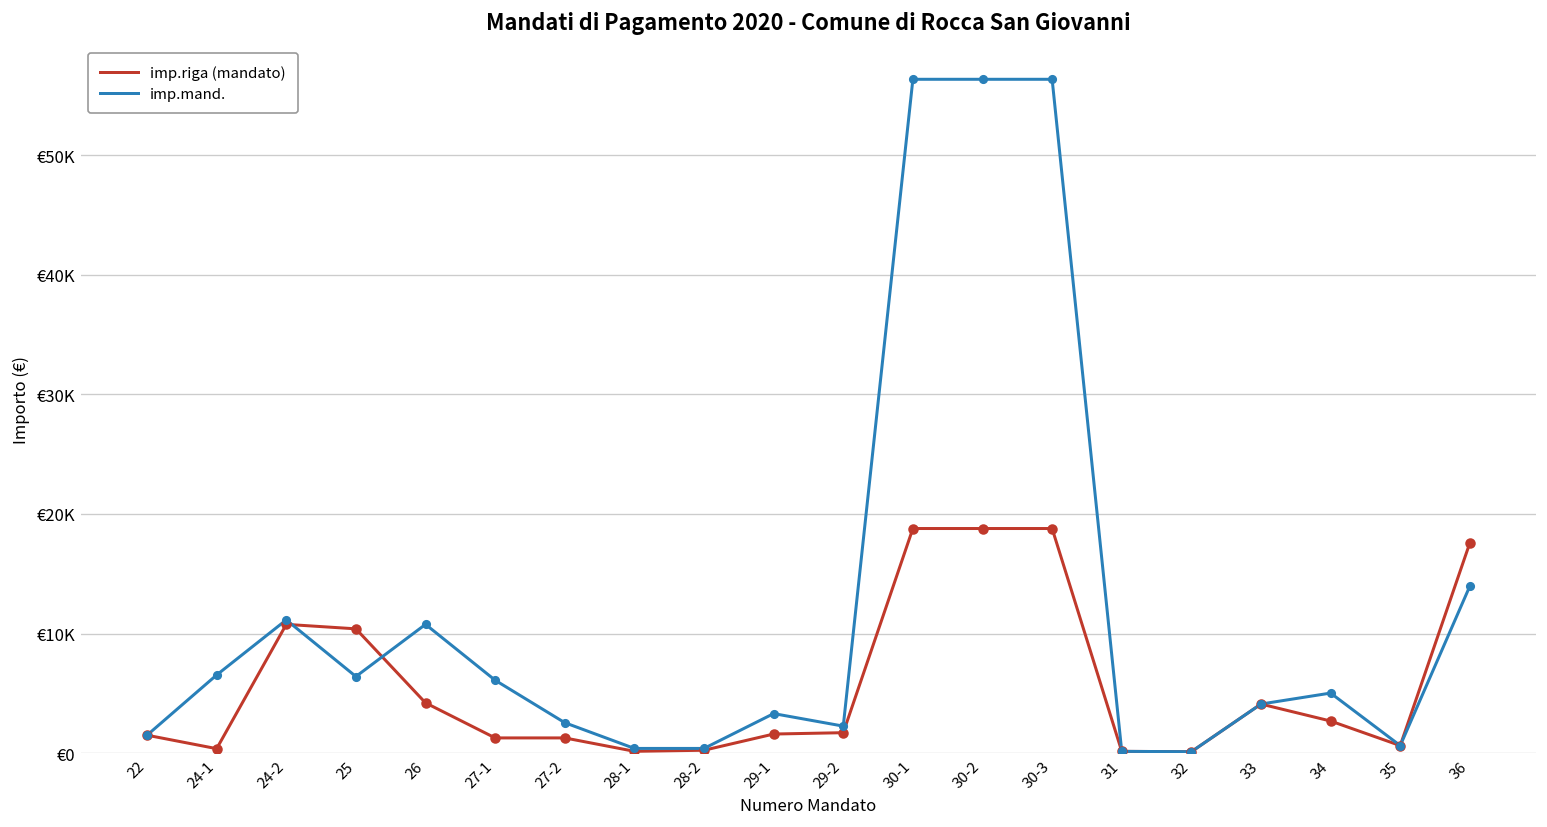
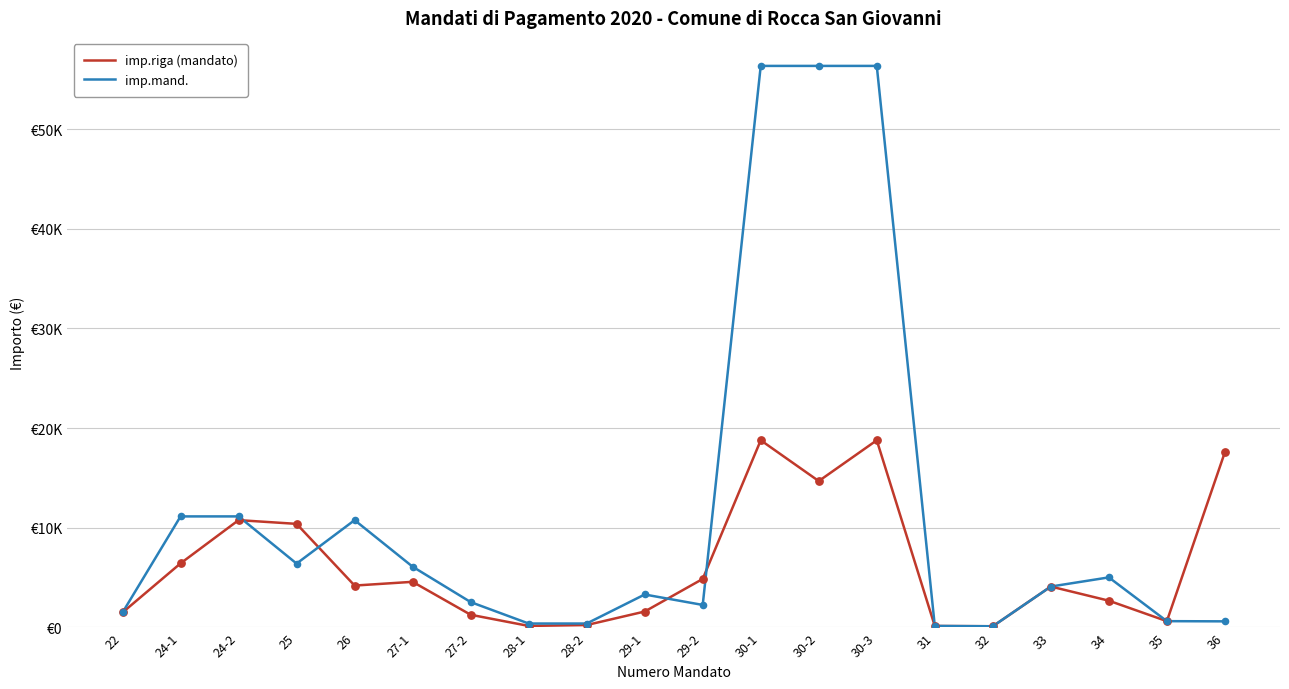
  {
    "imp.riga (mandato)": {
-     "24-1": "€0",
+     "24-1": "€6000",
      "24-2": "€11000",
      "25": "€10000",
      "26": "€4000",
-     "27-1": "€1000",
+     "27-1": "€5000",
      "27-2": "€1000",
      "29-1": "€2000",
-     "29-2": "€2000",
+     "29-2": "€5000",
      "30-1": "€19000",
-     "30-2": "€19000",
+     "30-2": "€15000",
      "30-3": "€19000",
      "34": "€3000",
      "36": "€18000"
    },
    "imp.mand.": {
-     "24-1": "€7000",
+     "24-1": "€11000",
      "24-2": "€11000",
      "25": "€6000",
      "26": "€11000",
      "27-1": "€6000",
      "27-2": "€3000",
      "29-1": "€3000",
      "29-2": "€2000",
      "30-1": "€56000",
      "30-2": "€56000",
      "30-3": "€56000",
      "34": "€5000",
-     "36": "€14000"
+     "36": "€1000"
    }
  }
